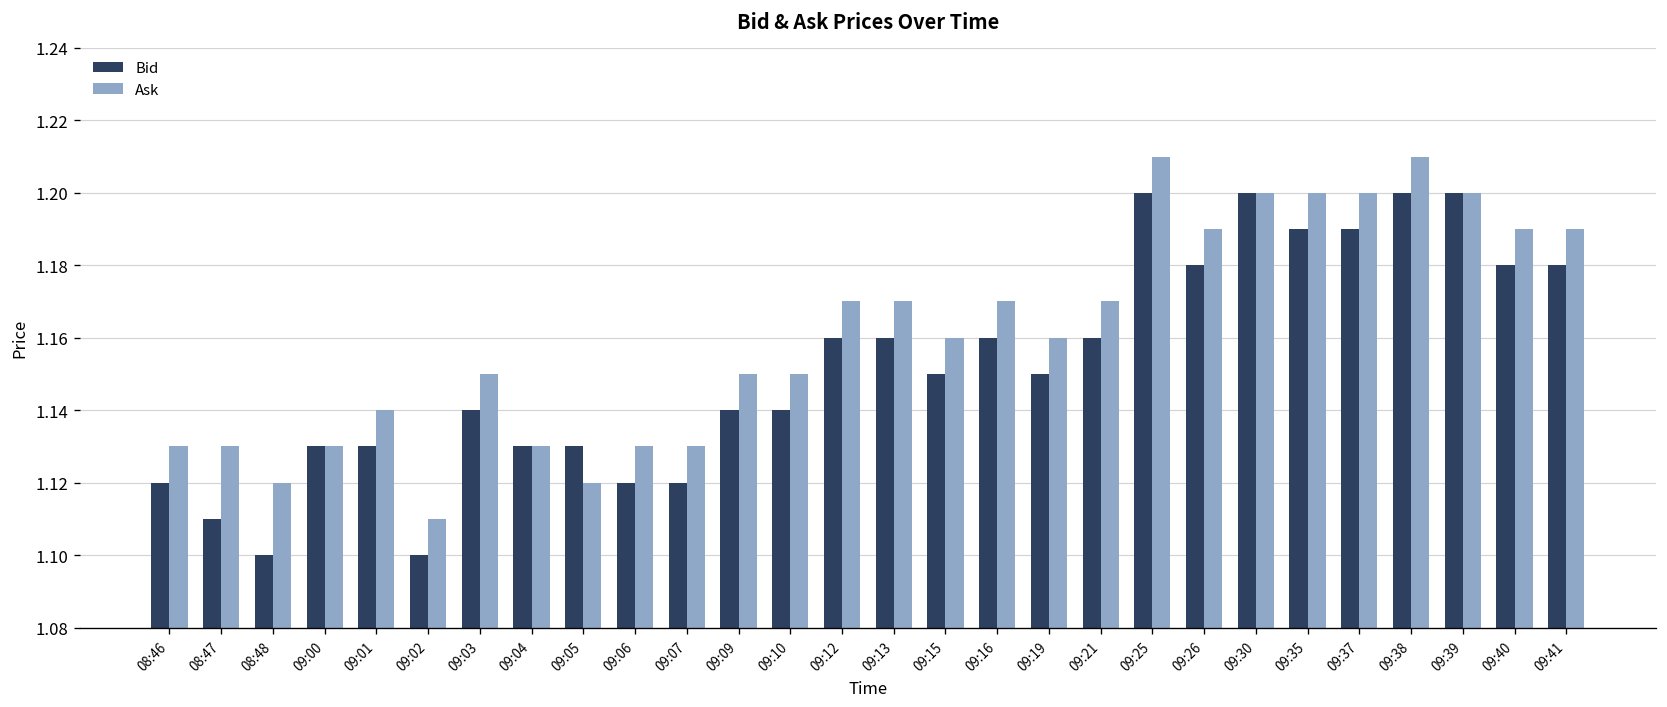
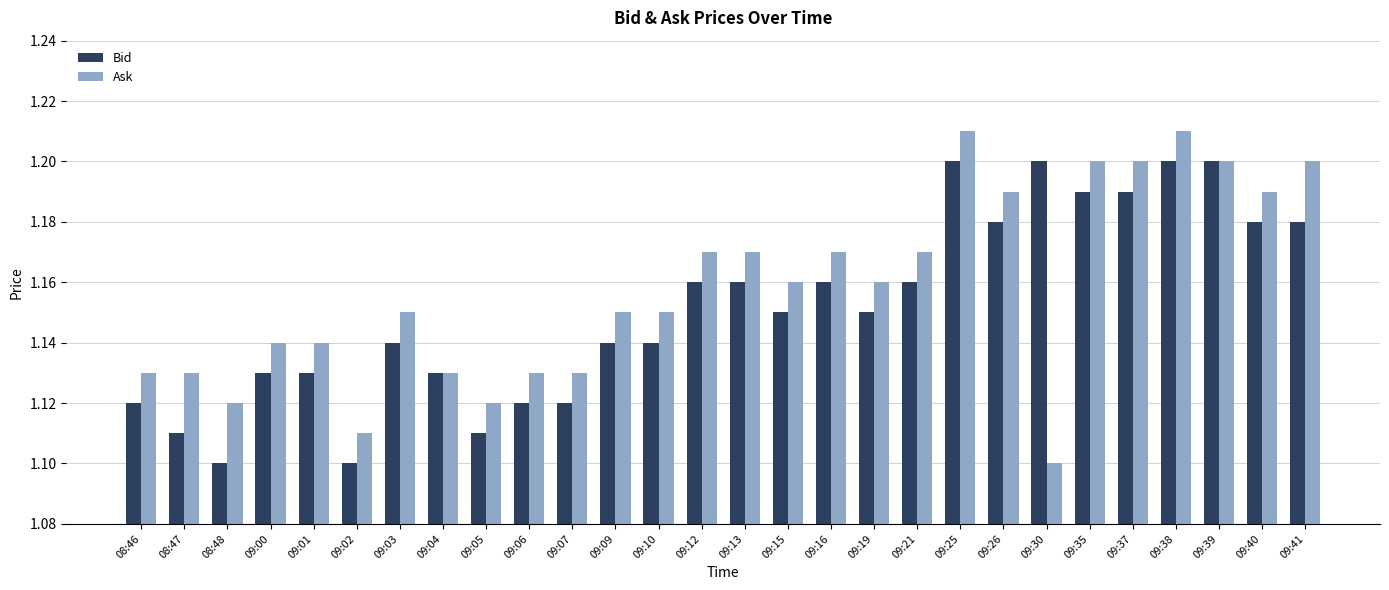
  {
    "Bid": {
      "08:46": 1.12,
      "08:47": 1.11,
      "08:48": 1.10,
      "09:00": 1.13,
      "09:01": 1.13,
      "09:02": 1.10,
      "09:03": 1.14,
      "09:04": 1.13,
-     "09:05": 1.13,
+     "09:05": 1.11,
      "09:06": 1.12,
      "09:07": 1.12,
      "09:09": 1.14,
      "09:10": 1.14,
      "09:12": 1.16,
      "09:13": 1.16,
      "09:15": 1.15,
      "09:16": 1.16,
      "09:19": 1.15,
      "09:21": 1.16,
      "09:25": 1.20,
      "09:26": 1.18,
      "09:30": 1.20,
      "09:35": 1.19,
      "09:37": 1.19,
      "09:38": 1.20,
      "09:39": 1.20,
      "09:40": 1.18,
      "09:41": 1.18
    },
    "Ask": {
      "08:46": 1.13,
      "08:47": 1.13,
      "08:48": 1.12,
-     "09:00": 1.13,
+     "09:00": 1.14,
      "09:01": 1.14,
      "09:02": 1.11,
      "09:03": 1.15,
      "09:04": 1.13,
      "09:05": 1.12,
      "09:06": 1.13,
      "09:07": 1.13,
      "09:09": 1.15,
      "09:10": 1.15,
      "09:12": 1.17,
      "09:13": 1.17,
      "09:15": 1.16,
      "09:16": 1.17,
      "09:19": 1.16,
      "09:21": 1.17,
      "09:25": 1.21,
      "09:26": 1.19,
-     "09:30": 1.2,
+     "09:30": 1.1,
      "09:35": 1.20,
      "09:37": 1.20,
      "09:38": 1.21,
      "09:39": 1.20,
      "09:40": 1.19,
-     "09:41": 1.19
+     "09:41": 1.20
    }
  }
